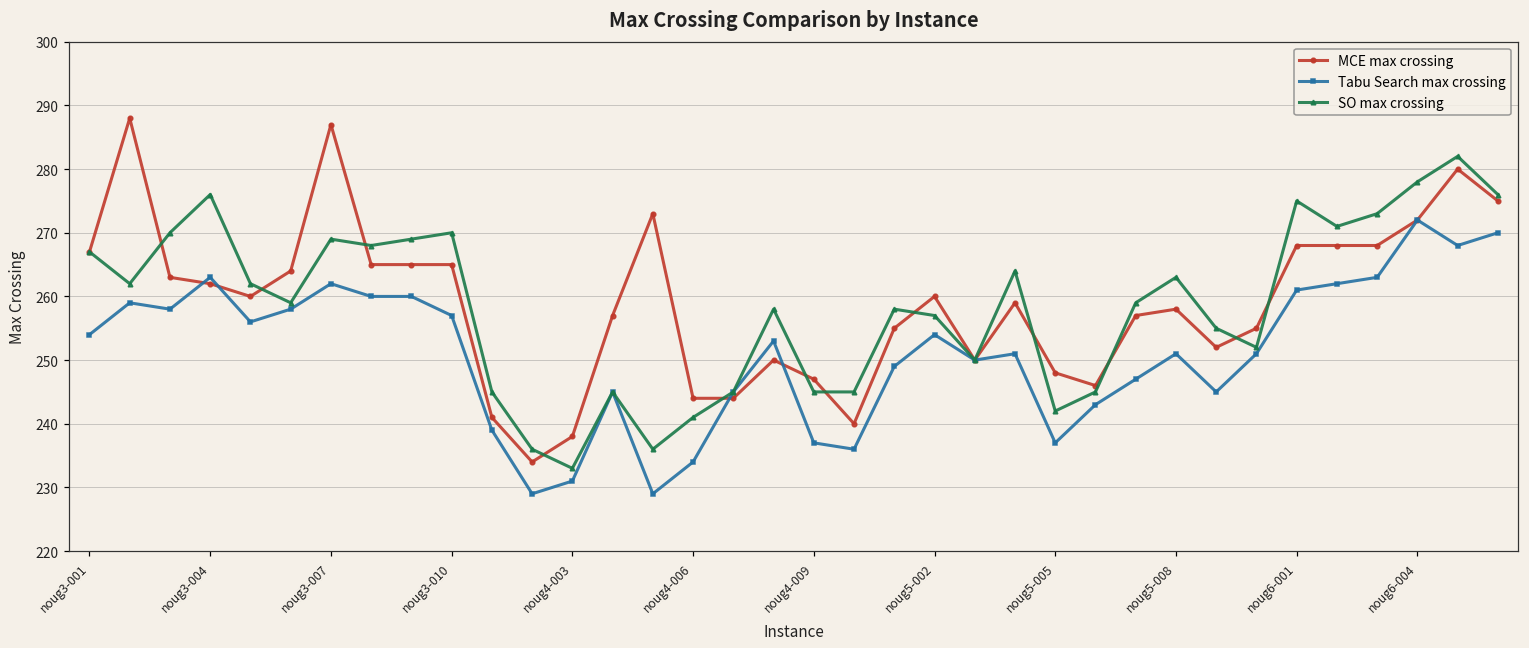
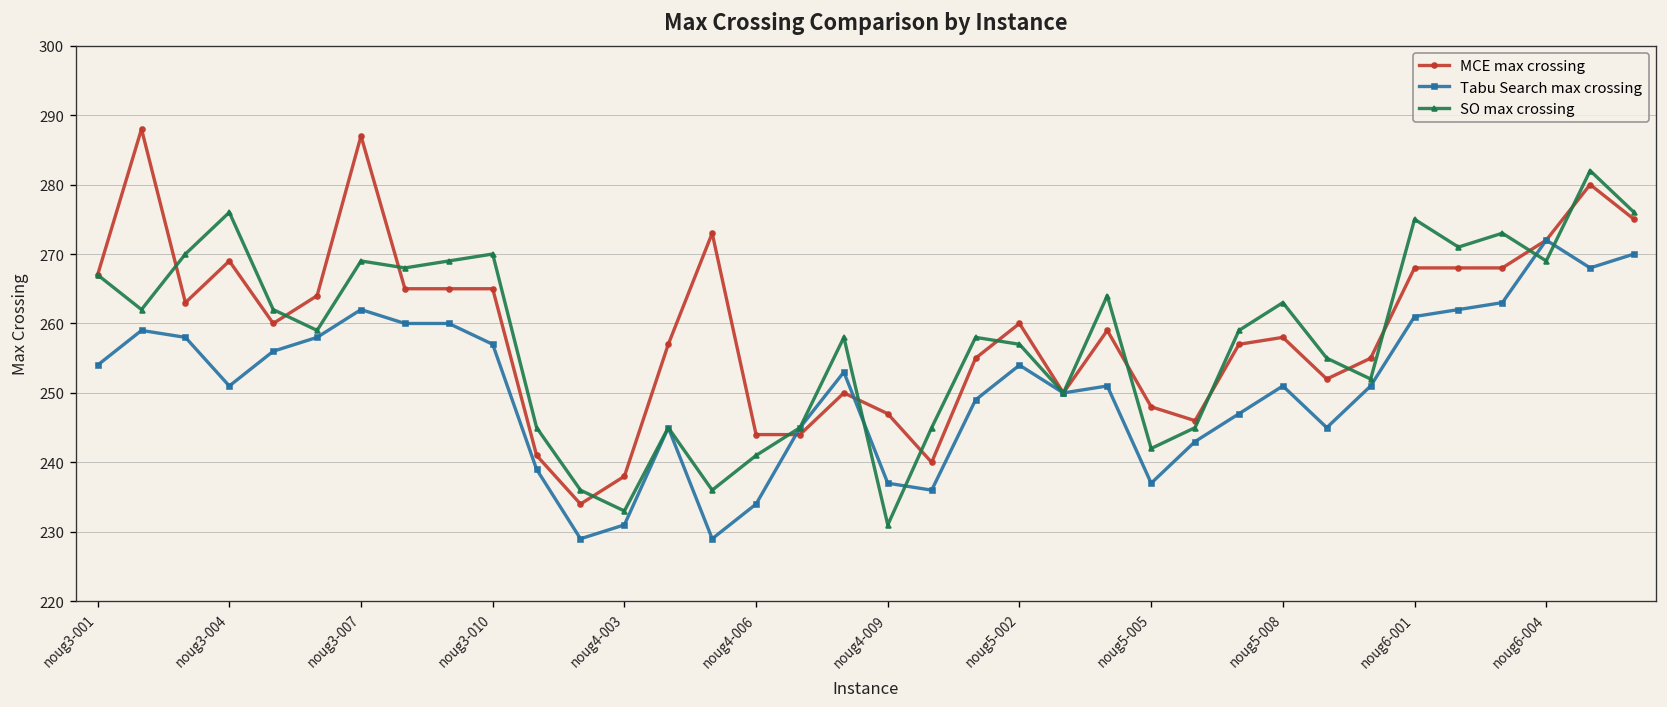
  {
    "MCE max crossing": {
-     "noug3-004": 262,
+     "noug3-004": 269,
      "noug3-007": 287,
      "noug3-010": 265,
      "noug4-003": 238,
      "noug4-006": 244,
      "noug4-009": 247,
      "noug5-002": 260,
      "noug5-005": 248,
      "noug5-008": 258,
      "noug6-001": 268
    },
    "Tabu Search max crossing": {
      "noug3-001": 254,
-     "noug3-004": 263,
+     "noug3-004": 251,
      "noug3-007": 262,
      "noug3-010": 257,
      "noug4-003": 231,
      "noug4-006": 234,
      "noug4-009": 237,
      "noug5-002": 254,
      "noug5-005": 237,
      "noug5-008": 251,
      "noug6-001": 261
    },
    "SO max crossing": {
      "noug3-004": 276,
      "noug3-007": 269,
      "noug3-010": 270,
      "noug4-003": 233,
      "noug4-006": 241,
-     "noug4-009": 245,
+     "noug4-009": 231,
      "noug5-002": 257,
      "noug5-005": 242,
      "noug5-008": 263,
      "noug6-001": 275,
-     "noug6-004": 278
+     "noug6-004": 269
    }
  }
